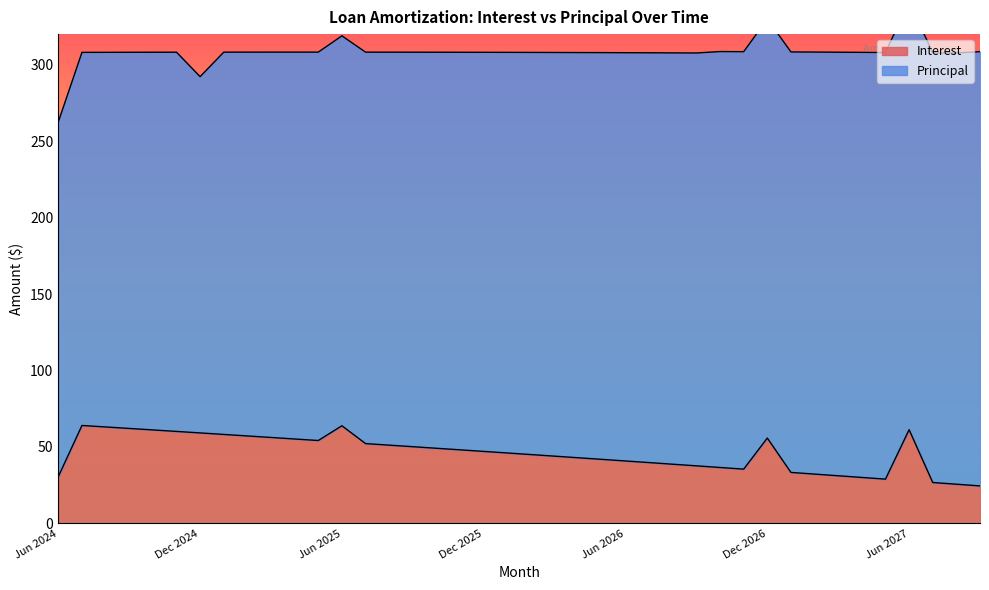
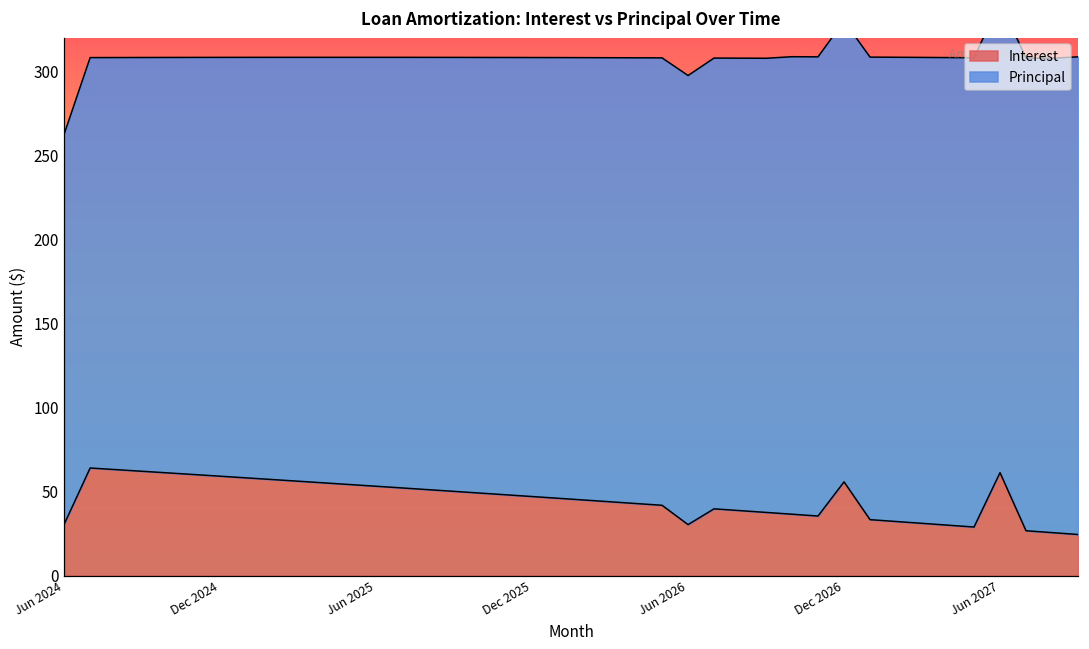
  {
    "Interest": {
      "Jun 2024": 31,
      "Dec 2024": 59,
-     "Jun 2025": 64,
+     "Jun 2025": 53,
      "Dec 2025": 47,
-     "Jun 2026": 41,
+     "Jun 2026": 30,
      "Dec 2026": 56,
      "Jun 2027": 61
    },
    "Principal": {
      "Jun 2024": 232,
-     "Dec 2024": 233,
+     "Dec 2024": 249,
      "Jun 2025": 255,
      "Dec 2025": 261,
      "Jun 2026": 267
    }
  }
